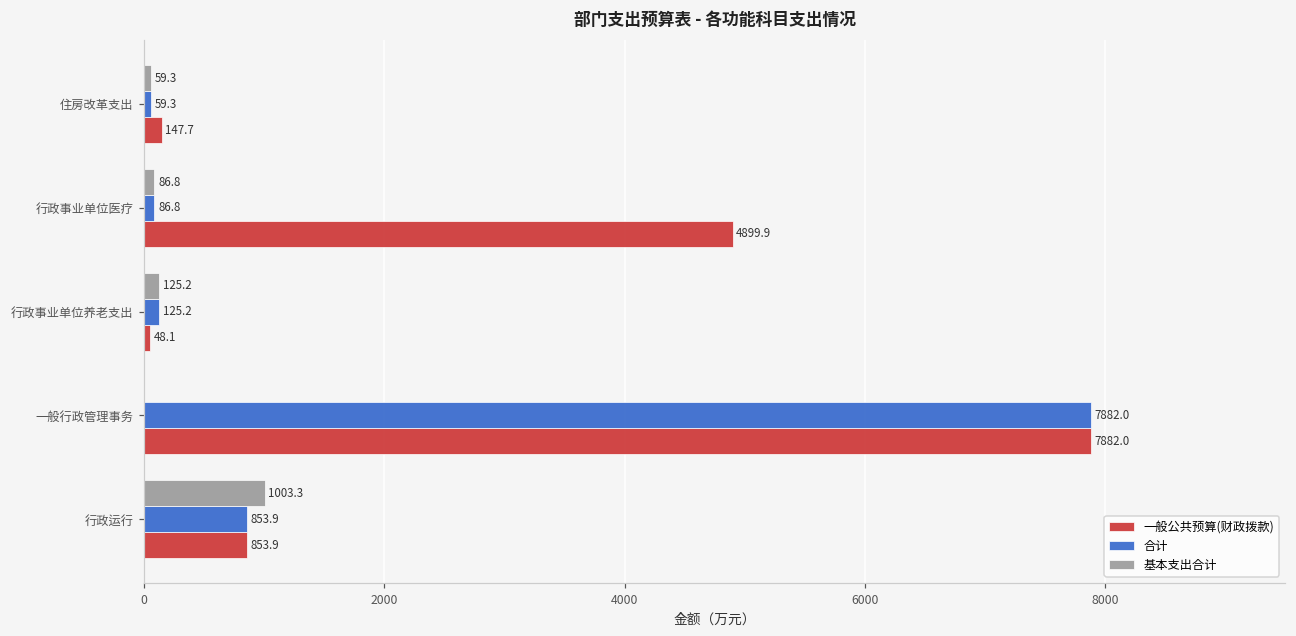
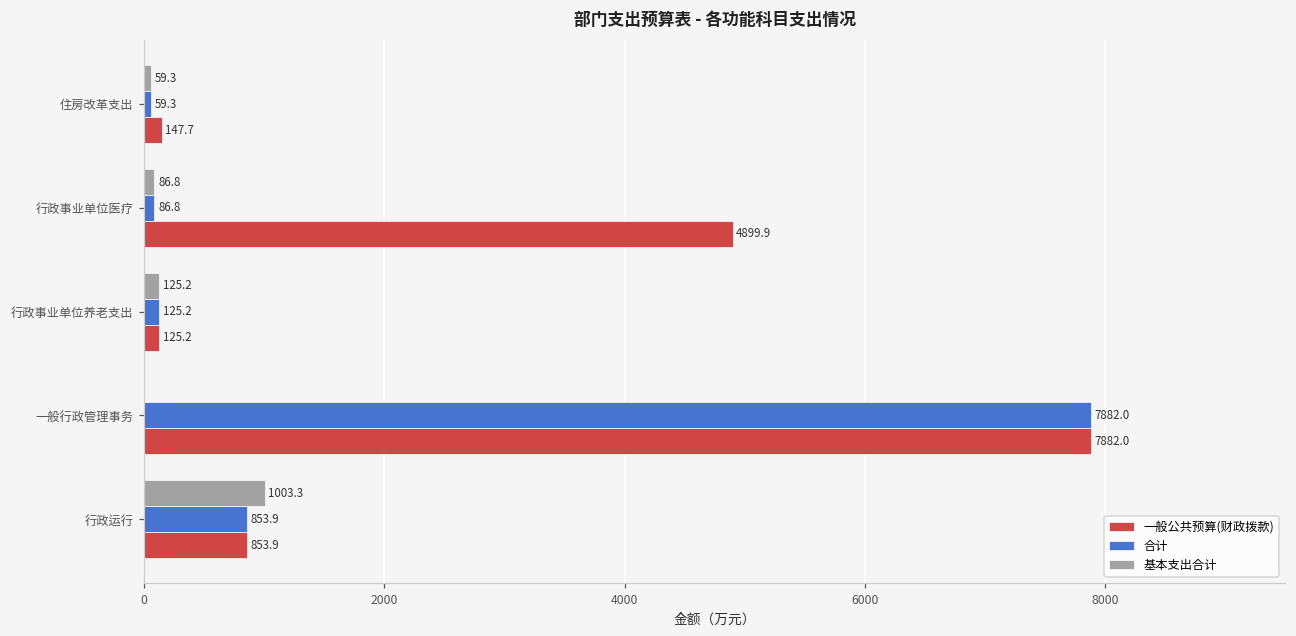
  {
    "一般公共预算(财政拨款)": {
      "住房改革支出": 147.7,
      "行政事业单位医疗": 4899.9,
-     "行政事业单位养老支出": 48.1,
+     "行政事业单位养老支出": 125.2,
      "一般行政管理事务": 7882.0,
      "行政运行": 853.9
    },
    "合计": {
      "住房改革支出": 59.3,
      "行政事业单位医疗": 86.8,
      "行政事业单位养老支出": 125.2,
      "一般行政管理事务": 7882.0,
      "行政运行": 853.9
    },
    "基本支出合计": {
      "住房改革支出": 59.3,
      "行政事业单位医疗": 86.8,
      "行政事业单位养老支出": 125.2,
      "行政运行": 1003.3
    }
  }
